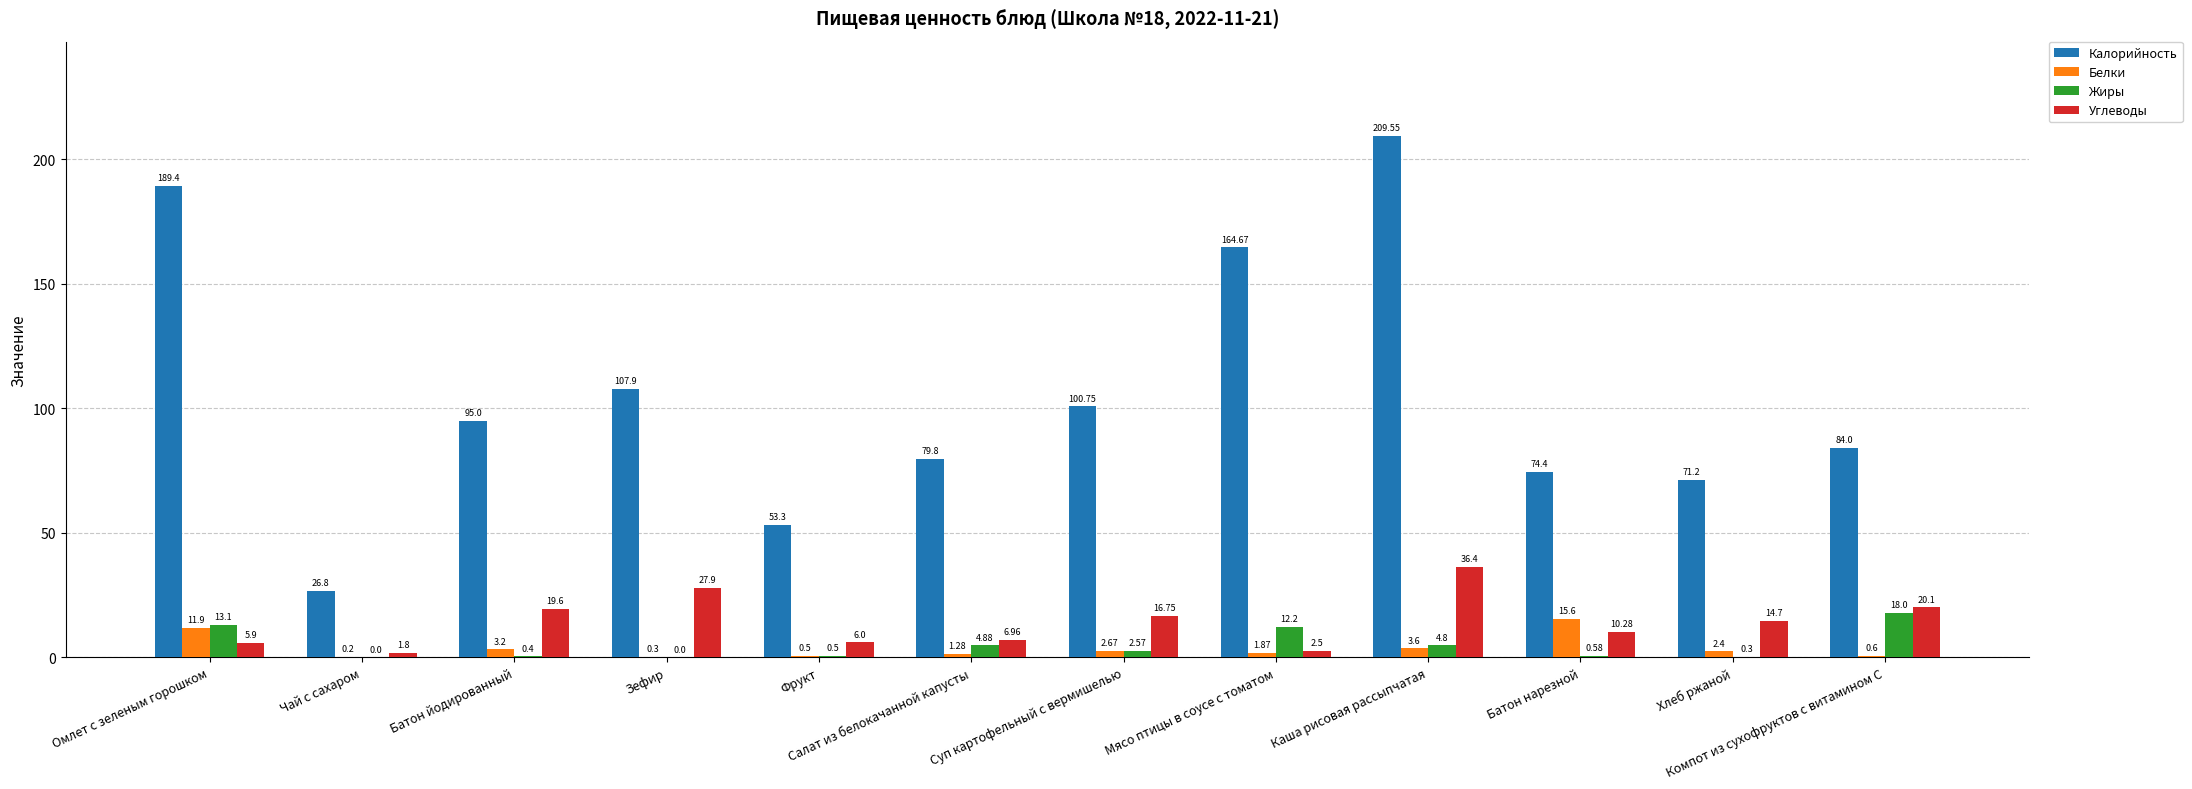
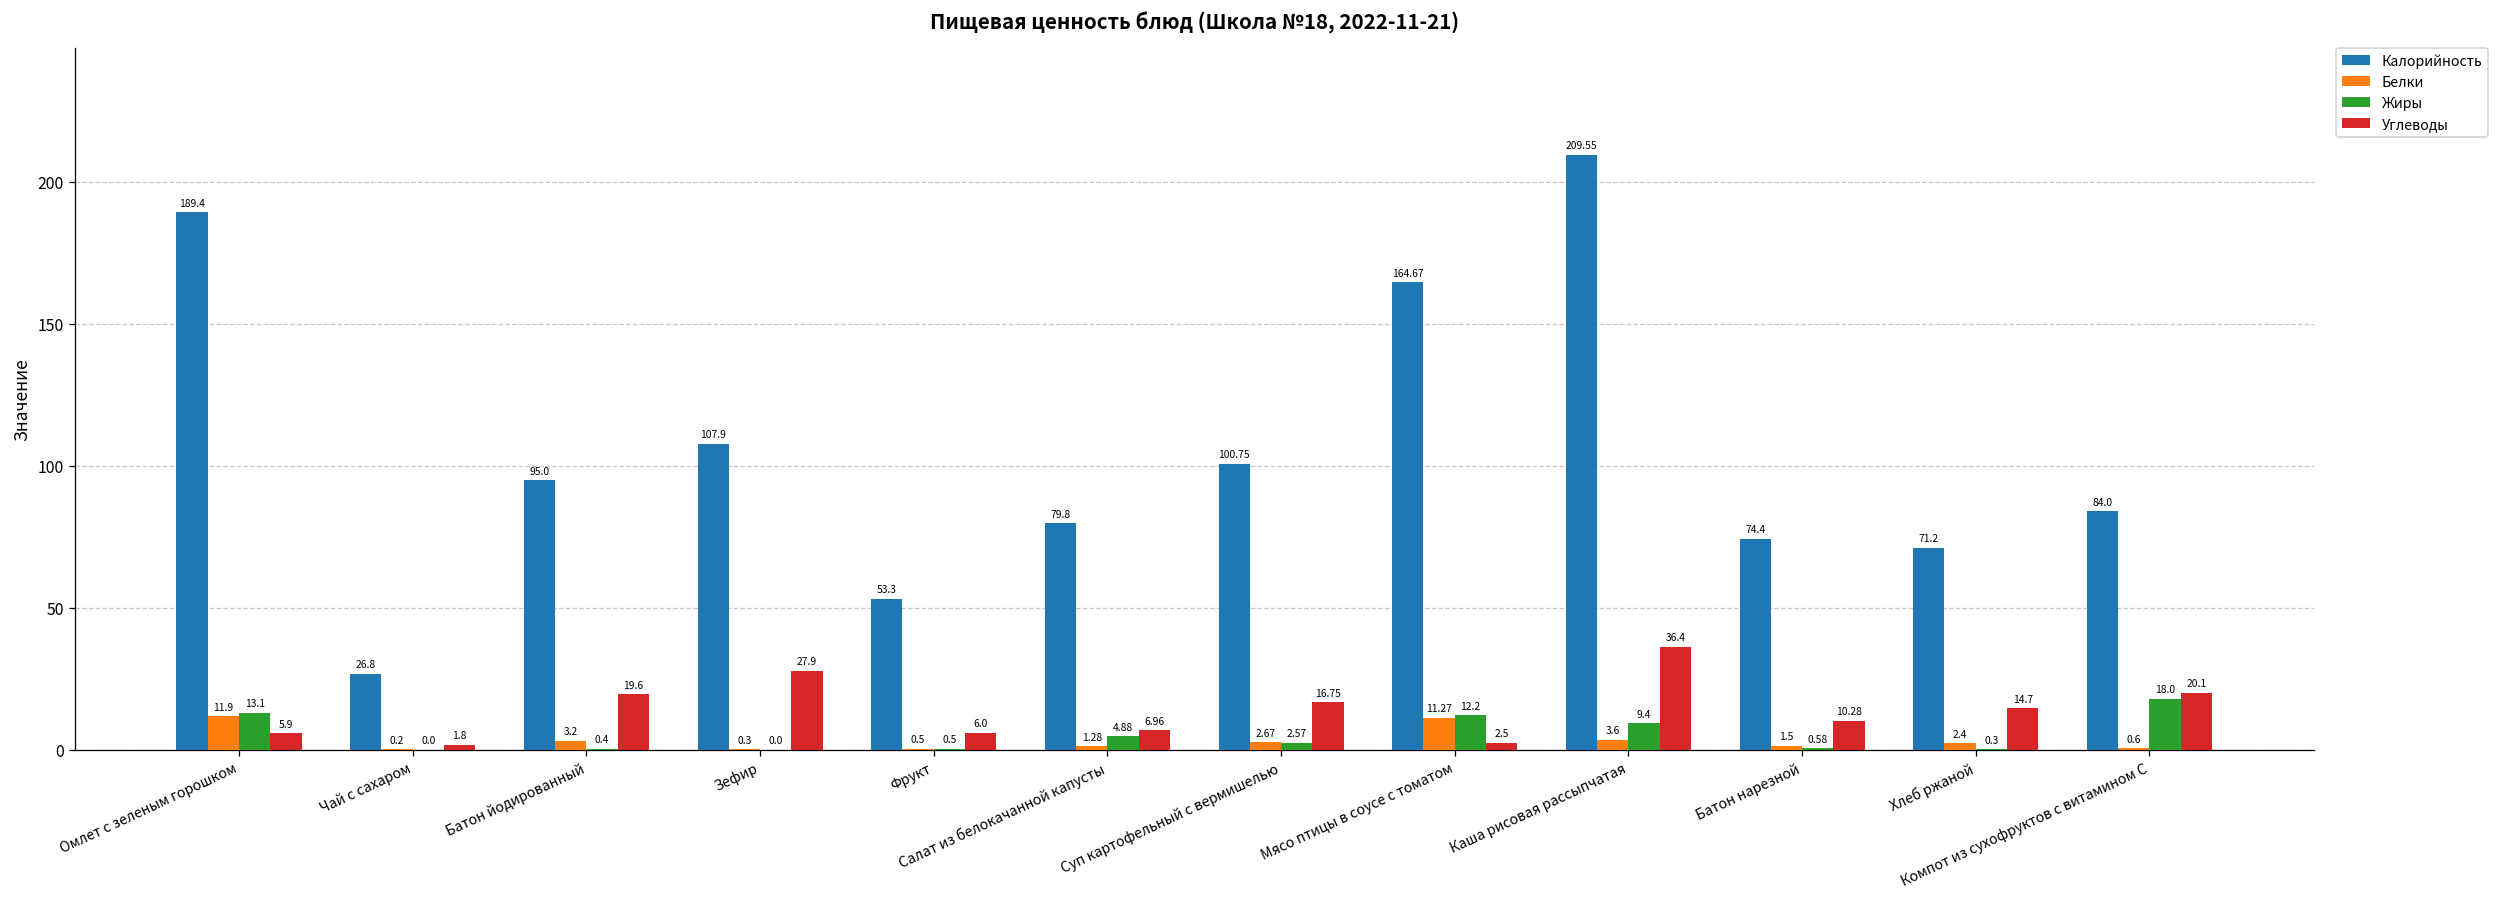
  {
    "Калорийность": {
      "Омлет с зеленым горошком": 189.4,
      "Чай с сахаром": 26.8,
      "Батон йодированный": 95.0,
      "Зефир": 107.9,
      "Фрукт": 53.3,
      "Салат из белокачанной капусты": 79.8,
      "Суп картофельный с вермишелью": 100.75,
      "Мясо птицы в соусе с томатом": 164.67,
      "Каша рисовая рассыпчатая": 209.55,
      "Батон нарезной": 74.4,
      "Хлеб ржаной": 71.2,
      "Компот из сухофруктов с витамином С": 84.0
    },
    "Белки": {
      "Омлет с зеленым горошком": 11.9,
      "Чай с сахаром": 0.2,
      "Батон йодированный": 3.2,
      "Зефир": 0.3,
      "Фрукт": 0.5,
      "Салат из белокачанной капусты": 1.28,
      "Суп картофельный с вермишелью": 2.67,
-     "Мясо птицы в соусе с томатом": 1.87,
+     "Мясо птицы в соусе с томатом": 11.27,
      "Каша рисовая рассыпчатая": 3.6,
-     "Батон нарезной": 15.6,
+     "Батон нарезной": 1.5,
      "Хлеб ржаной": 2.4,
      "Компот из сухофруктов с витамином С": 0.6
    },
    "Жиры": {
      "Омлет с зеленым горошком": 13.1,
      "Чай с сахаром": 0.0,
      "Батон йодированный": 0.4,
      "Зефир": 0.0,
      "Фрукт": 0.5,
      "Салат из белокачанной капусты": 4.88,
      "Суп картофельный с вермишелью": 2.57,
      "Мясо птицы в соусе с томатом": 12.2,
-     "Каша рисовая рассыпчатая": 4.8,
+     "Каша рисовая рассыпчатая": 9.4,
      "Батон нарезной": 0.58,
      "Хлеб ржаной": 0.3,
      "Компот из сухофруктов с витамином С": 18.0
    },
    "Углеводы": {
      "Омлет с зеленым горошком": 5.9,
      "Чай с сахаром": 1.8,
      "Батон йодированный": 19.6,
      "Зефир": 27.9,
      "Фрукт": 6.0,
      "Салат из белокачанной капусты": 6.96,
      "Суп картофельный с вермишелью": 16.75,
      "Мясо птицы в соусе с томатом": 2.5,
      "Каша рисовая рассыпчатая": 36.4,
      "Батон нарезной": 10.28,
      "Хлеб ржаной": 14.7,
      "Компот из сухофруктов с витамином С": 20.1
    }
  }
